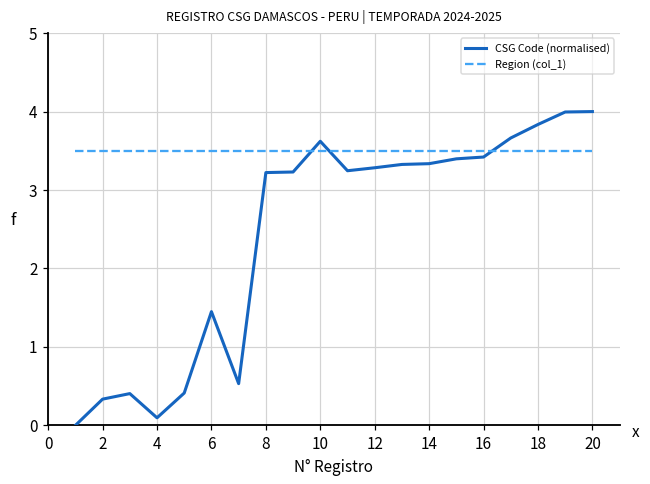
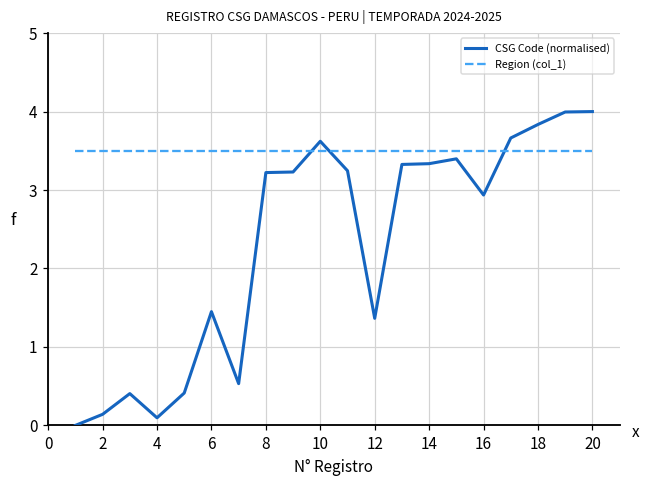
  {
    "CSG Code (normalised)": {
-     "2": 0.3,
+     "2": 0.1,
      "4": 0.1,
      "6": 1.4,
      "8": 3.2,
      "10": 3.6,
-     "12": 3.3,
+     "12": 1.4,
      "14": 3.3,
-     "16": 3.4,
+     "16": 2.9,
      "18": 3.8,
      "20": 4.0
    },
    "Region (col_1)": {
      "2": 3.5,
      "4": 3.5,
      "6": 3.5,
      "8": 3.5,
      "10": 3.5,
      "12": 3.5,
      "14": 3.5,
      "16": 3.5,
      "18": 3.5,
      "20": 3.5
    }
  }
